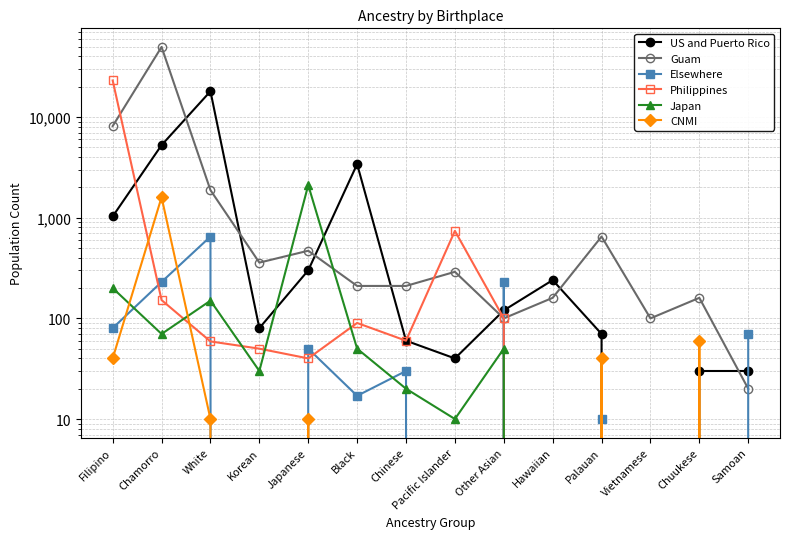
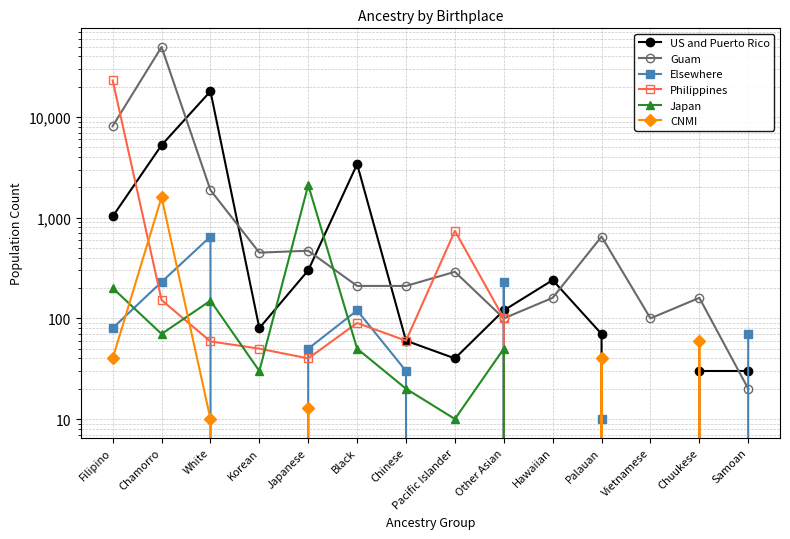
  {
    "US and Puerto Rico": {
      "Filipino": "1,000",
      "Chamorro": "5,000",
      "White": "18,000",
      "Korean": "80",
      "Japanese": "300",
      "Black": "3,400",
      "Pacific Islander": "40",
      "Other Asian": "120",
      "Hawaiian": "240",
      "Palauan": "70",
      "Chuukese": "30",
      "Samoan": "30"
    },
    "Guam": {
      "Filipino": "8,000",
      "Chamorro": "50,000",
      "White": "1,900",
-     "Korean": "360",
+     "Korean": "500",
      "Japanese": "500",
      "Black": "210",
      "Chinese": "210",
      "Pacific Islander": "290",
      "Hawaiian": "160",
      "Palauan": "700",
      "Vietnamese": "100",
      "Chuukese": "160",
      "Samoan": "20"
    },
    "Elsewhere": {
      "Filipino": "80",
      "Chamorro": "230",
      "White": "700",
      "Japanese": "50",
-     "Black": "17",
+     "Black": "120",
      "Chinese": "30",
      "Other Asian": "230",
      "Palauan": "10",
      "Samoan": "70"
    },
    "Philippines": {
      "Filipino": "23,000",
      "Chamorro": "150",
      "White": "60",
      "Korean": "50",
      "Japanese": "40",
      "Black": "90",
      "Pacific Islander": "700"
    },
    "Japan": {
      "Filipino": "200",
      "Chamorro": "70",
      "White": "150",
      "Korean": "30",
      "Japanese": "2,100",
      "Black": "50",
      "Chinese": "20",
      "Pacific Islander": "10",
      "Other Asian": "50"
    },
    "CNMI": {
      "Filipino": "40",
      "Chamorro": "1,600",
      "White": "10",
-     "Japanese": "10",
+     "Japanese": "13",
      "Palauan": "40",
      "Chuukese": "60"
    }
  }
